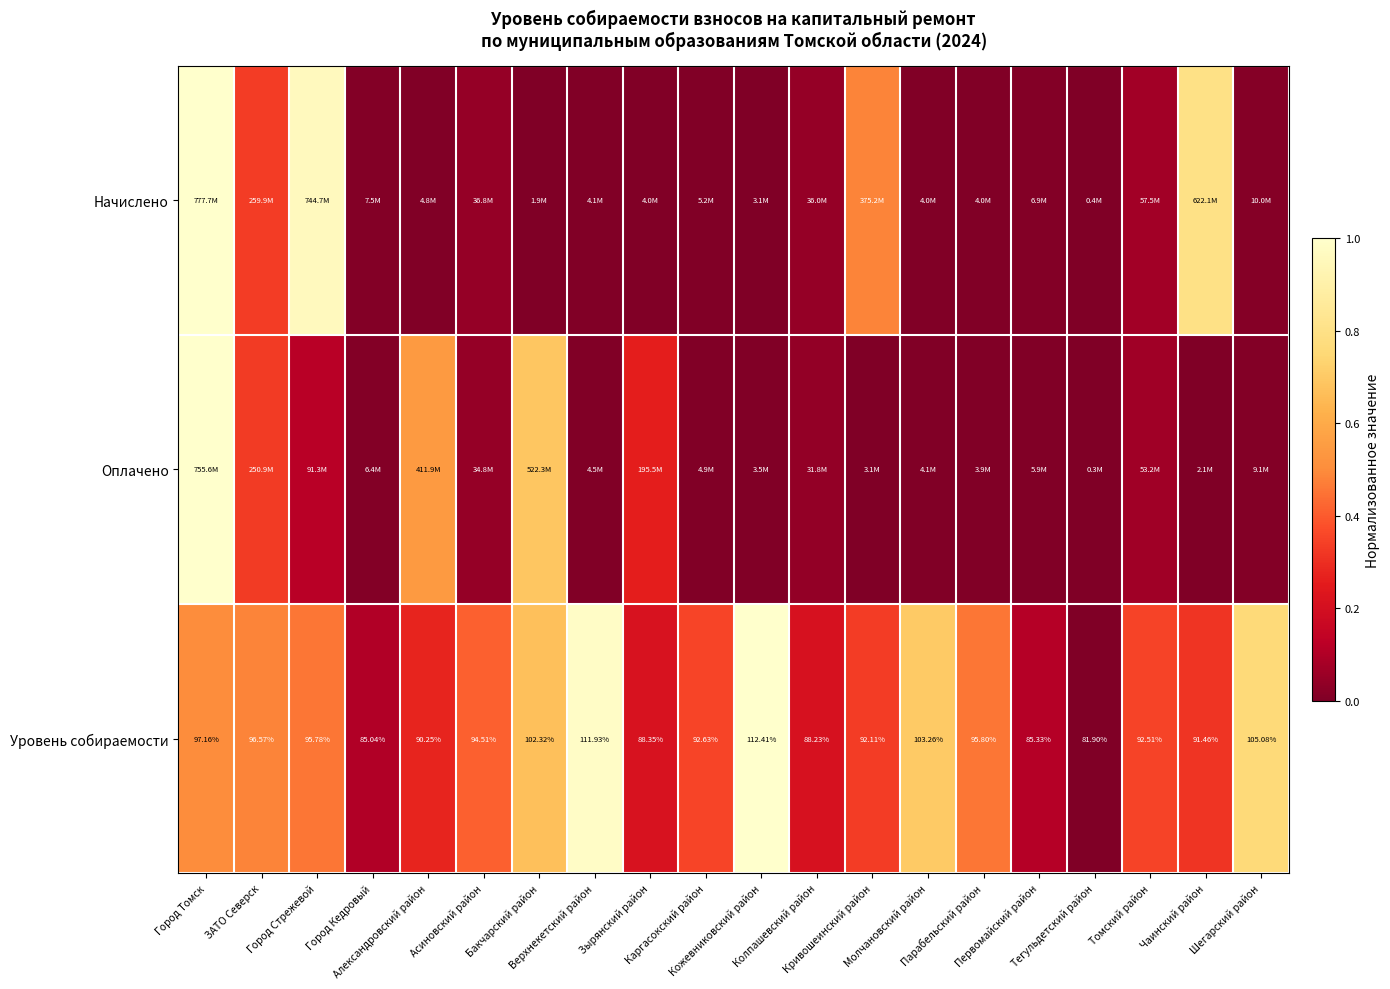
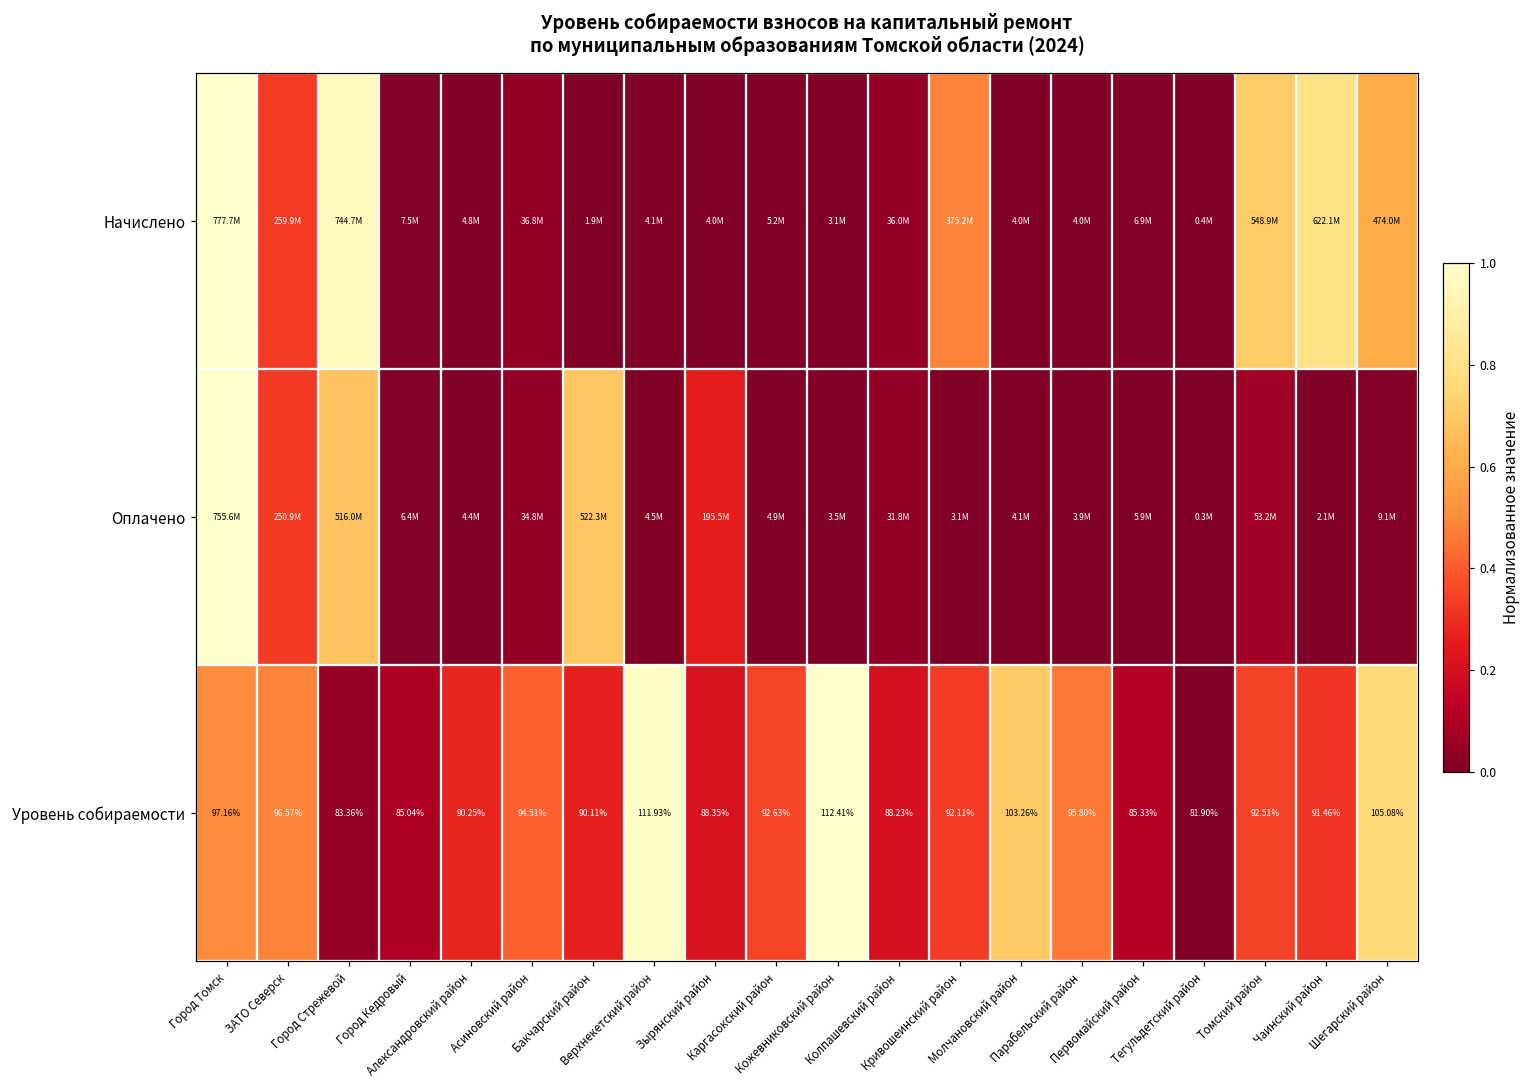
  {
    "Начислено": {
      "Город Томск": "777.7M",
      "ЗАТО Северск": "259.9M",
      "Город Стрежевой": "744.7M",
      "Город Кедровый": "7.5M",
      "Александровский район": "4.8M",
      "Асиновский район": "36.8M",
      "Бакчарский район": "1.9M",
      "Верхнекетский район": "4.1M",
      "Зырянский район": "4.0M",
      "Каргасокский район": "5.2M",
      "Кожевниковский район": "3.1M",
      "Колпашевский район": "36.0M",
      "Кривошеинский район": "375.2M",
      "Молчановский район": "4.0M",
      "Парабельский район": "4.0M",
      "Первомайский район": "6.9M",
      "Тегульдетский район": "0.4M",
-     "Томский район": "57.5M",
+     "Томский район": "548.9M",
      "Чаинский район": "622.1M",
-     "Шегарский район": "10.0M"
+     "Шегарский район": "474.0M"
    },
    "Оплачено": {
      "Город Томск": "755.6M",
      "ЗАТО Северск": "250.9M",
-     "Город Стрежевой": "91.3M",
+     "Город Стрежевой": "516.0M",
      "Город Кедровый": "6.4M",
-     "Александровский район": "411.9M",
+     "Александровский район": "4.4M",
      "Асиновский район": "34.8M",
      "Бакчарский район": "522.3M",
      "Верхнекетский район": "4.5M",
      "Зырянский район": "195.5M",
      "Каргасокский район": "4.9M",
      "Кожевниковский район": "3.5M",
      "Колпашевский район": "31.8M",
      "Кривошеинский район": "3.1M",
      "Молчановский район": "4.1M",
      "Парабельский район": "3.9M",
      "Первомайский район": "5.9M",
      "Тегульдетский район": "0.3M",
      "Томский район": "53.2M",
      "Чаинский район": "2.1M",
      "Шегарский район": "9.1M"
    },
    "Уровень собираемости": {
      "Город Томск": "97.16%",
      "ЗАТО Северск": "96.57%",
-     "Город Стрежевой": "95.78%",
+     "Город Стрежевой": "83.36%",
      "Город Кедровый": "85.04%",
      "Александровский район": "90.25%",
      "Асиновский район": "94.51%",
-     "Бакчарский район": "102.32%",
+     "Бакчарский район": "90.11%",
      "Верхнекетский район": "111.93%",
      "Зырянский район": "88.35%",
      "Каргасокский район": "92.63%",
      "Кожевниковский район": "112.41%",
      "Колпашевский район": "88.23%",
      "Кривошеинский район": "92.11%",
      "Молчановский район": "103.26%",
      "Парабельский район": "95.80%",
      "Первомайский район": "85.33%",
      "Тегульдетский район": "81.90%",
      "Томский район": "92.51%",
      "Чаинский район": "91.46%",
      "Шегарский район": "105.08%"
    }
  }
